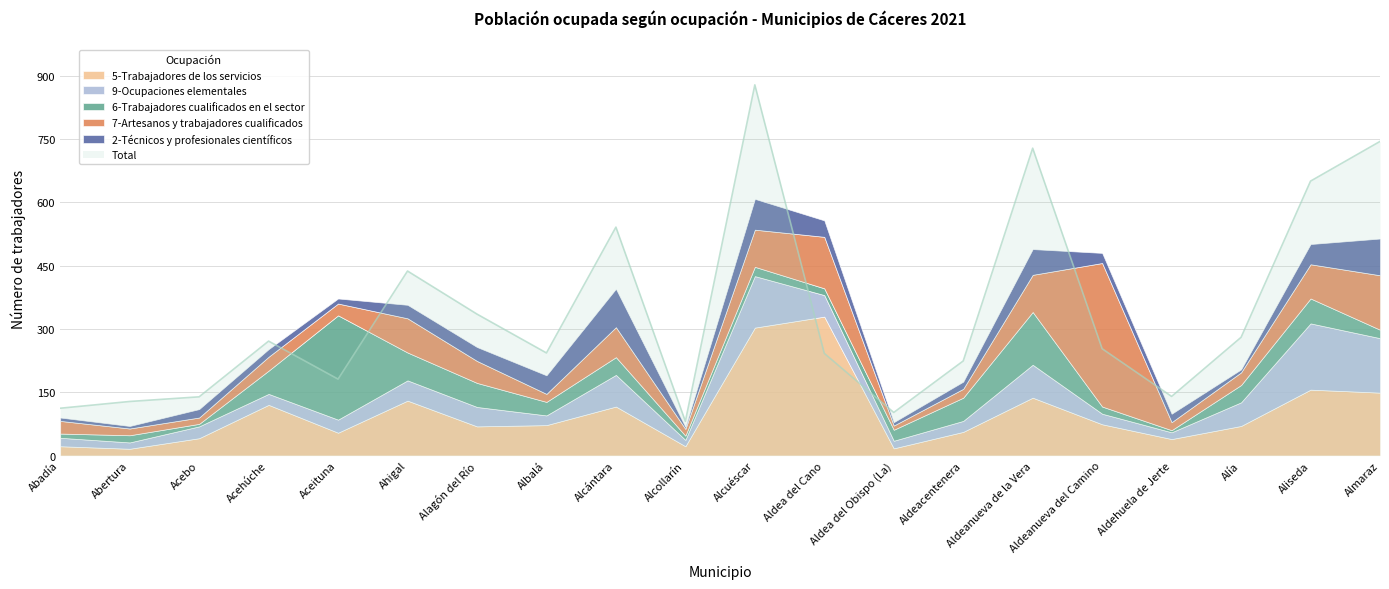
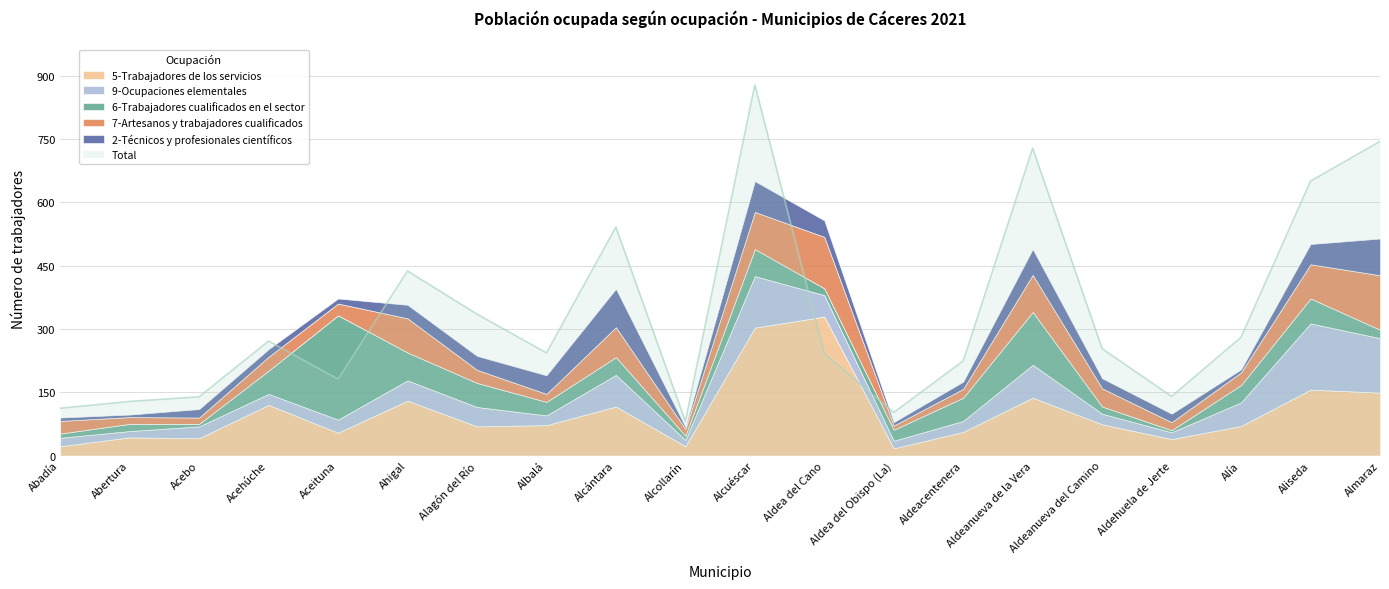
  {
    "5-Trabajadores de los servicios": {
      "Abadía": 20,
-     "Abertura": 20,
+     "Abertura": 40,
      "Acebo": 40,
      "Acehúche": 120,
      "Aceituna": 50,
      "Ahigal": 130,
      "Alagón del Río": 70,
      "Albalá": 70,
      "Alcántara": 120,
      "Alcollarín": 20,
      "Alcuéscar": 300,
      "Aldea del Cano": 330,
      "Aldea del Obispo (La)": 20,
      "Aldeacentenera": 60,
      "Aldeanueva de la Vera": 140,
      "Aldeanueva del Camino": 70,
      "Aldehuela de Jerte": 40,
      "Alía": 70,
      "Aliseda": 160,
      "Almaraz": 150
    },
    "6-Trabajadores cualificados en el sector": {
      "Abadía": 10,
      "Abertura": 20,
      "Acehúche": 60,
      "Aceituna": 250,
      "Ahigal": 70,
      "Alagón del Río": 60,
      "Albalá": 30,
      "Alcántara": 40,
      "Alcollarín": 10,
-     "Alcuéscar": 20,
+     "Alcuéscar": 60,
      "Aldea del Cano": 20,
      "Aldea del Obispo (La)": 30,
      "Aldeacentenera": 60,
      "Aldeanueva de la Vera": 130,
      "Aldeanueva del Camino": 20,
      "Alía": 40,
      "Aliseda": 60,
      "Almaraz": 20
    },
    "7-Artesanos y trabajadores cualificados": {
      "Abadía": 30,
      "Acebo": 20,
      "Acehúche": 30,
      "Aceituna": 30,
      "Ahigal": 80,
-     "Alagón del Río": 50,
+     "Alagón del Río": 30,
      "Albalá": 20,
      "Alcántara": 70,
      "Alcuéscar": 90,
      "Aldea del Cano": 120,
      "Aldea del Obispo (La)": 10,
      "Aldeacentenera": 20,
      "Aldeanueva de la Vera": 90,
-     "Aldeanueva del Camino": 340,
+     "Aldeanueva del Camino": 40,
      "Aldehuela de Jerte": 20,
      "Alía": 30,
      "Aliseda": 80,
      "Almaraz": 130
    },
    "2-Técnicos y profesionales científicos": {
      "Abadía": 10,
      "Acebo": 20,
      "Acehúche": 20,
      "Aceituna": 10,
      "Ahigal": 30,
      "Alagón del Río": 30,
      "Albalá": 40,
      "Alcántara": 90,
      "Alcuéscar": 70,
      "Aldea del Cano": 40,
      "Aldea del Obispo (La)": 10,
      "Aldeacentenera": 20,
      "Aldeanueva de la Vera": 60,
      "Aldeanueva del Camino": 20,
      "Aldehuela de Jerte": 20,
      "Alía": 10,
      "Aliseda": 50,
      "Almaraz": 90
    }
  }
